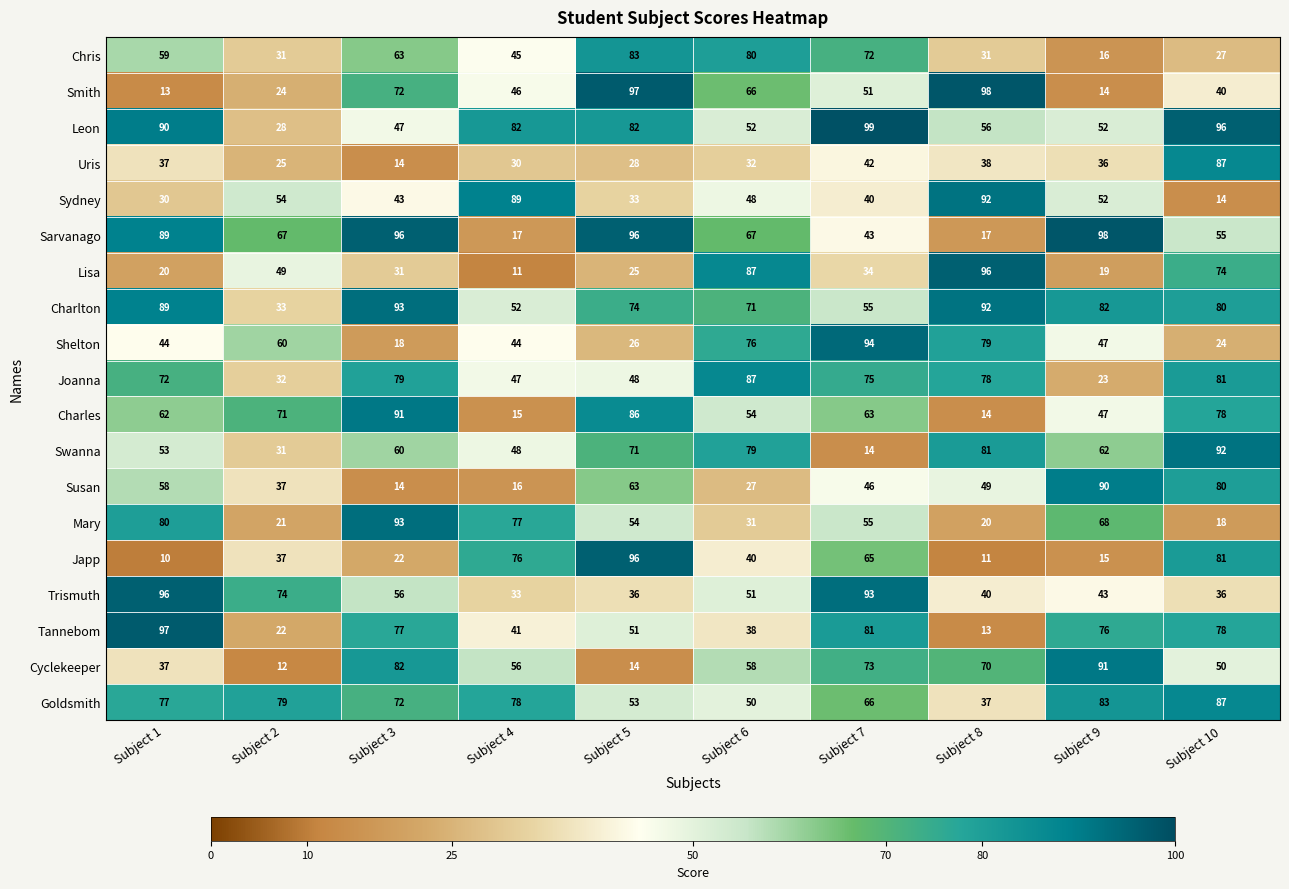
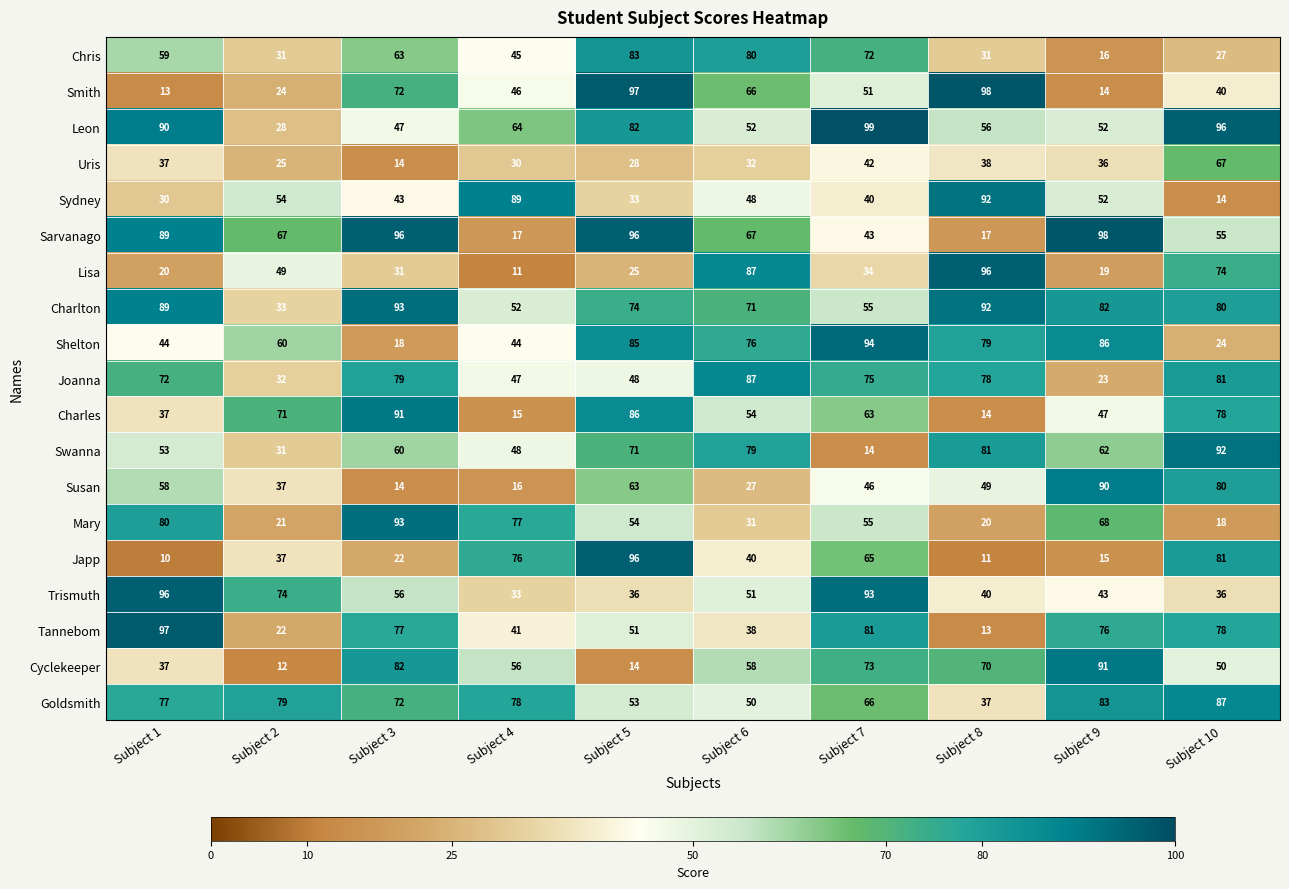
  {
    "Chris": {
      "Subject 1": 59,
      "Subject 2": 31,
      "Subject 3": 63,
      "Subject 4": 45,
      "Subject 5": 83,
      "Subject 6": 80,
      "Subject 7": 72,
      "Subject 8": 31,
      "Subject 9": 16,
      "Subject 10": 27
    },
    "Smith": {
      "Subject 1": 13,
      "Subject 2": 24,
      "Subject 3": 72,
      "Subject 4": 46,
      "Subject 5": 97,
      "Subject 6": 66,
      "Subject 7": 51,
      "Subject 8": 98,
      "Subject 9": 14,
      "Subject 10": 40
    },
    "Leon": {
      "Subject 1": 90,
      "Subject 2": 28,
      "Subject 3": 47,
-     "Subject 4": 82,
+     "Subject 4": 64,
      "Subject 5": 82,
      "Subject 6": 52,
      "Subject 7": 99,
      "Subject 8": 56,
      "Subject 9": 52,
      "Subject 10": 96
    },
    "Uris": {
      "Subject 1": 37,
      "Subject 2": 25,
      "Subject 3": 14,
      "Subject 4": 30,
      "Subject 5": 28,
      "Subject 6": 32,
      "Subject 7": 42,
      "Subject 8": 38,
      "Subject 9": 36,
-     "Subject 10": 87
+     "Subject 10": 67
    },
    "Sydney": {
      "Subject 1": 30,
      "Subject 2": 54,
      "Subject 3": 43,
      "Subject 4": 89,
      "Subject 5": 33,
      "Subject 6": 48,
      "Subject 7": 40,
      "Subject 8": 92,
      "Subject 9": 52,
      "Subject 10": 14
    },
    "Sarvanago": {
      "Subject 1": 89,
      "Subject 2": 67,
      "Subject 3": 96,
      "Subject 4": 17,
      "Subject 5": 96,
      "Subject 6": 67,
      "Subject 7": 43,
      "Subject 8": 17,
      "Subject 9": 98,
      "Subject 10": 55
    },
    "Lisa": {
      "Subject 1": 20,
      "Subject 2": 49,
      "Subject 3": 31,
      "Subject 4": 11,
      "Subject 5": 25,
      "Subject 6": 87,
      "Subject 7": 34,
      "Subject 8": 96,
      "Subject 9": 19,
      "Subject 10": 74
    },
    "Charlton": {
      "Subject 1": 89,
      "Subject 2": 33,
      "Subject 3": 93,
      "Subject 4": 52,
      "Subject 5": 74,
      "Subject 6": 71,
      "Subject 7": 55,
      "Subject 8": 92,
      "Subject 9": 82,
      "Subject 10": 80
    },
    "Shelton": {
      "Subject 1": 44,
      "Subject 2": 60,
      "Subject 3": 18,
      "Subject 4": 44,
-     "Subject 5": 26,
+     "Subject 5": 85,
      "Subject 6": 76,
      "Subject 7": 94,
      "Subject 8": 79,
-     "Subject 9": 47,
+     "Subject 9": 86,
      "Subject 10": 24
    },
    "Joanna": {
      "Subject 1": 72,
      "Subject 2": 32,
      "Subject 3": 79,
      "Subject 4": 47,
      "Subject 5": 48,
      "Subject 6": 87,
      "Subject 7": 75,
      "Subject 8": 78,
      "Subject 9": 23,
      "Subject 10": 81
    },
    "Charles": {
-     "Subject 1": 62,
+     "Subject 1": 37,
      "Subject 2": 71,
      "Subject 3": 91,
      "Subject 4": 15,
      "Subject 5": 86,
      "Subject 6": 54,
      "Subject 7": 63,
      "Subject 8": 14,
      "Subject 9": 47,
      "Subject 10": 78
    },
    "Swanna": {
      "Subject 1": 53,
      "Subject 2": 31,
      "Subject 3": 60,
      "Subject 4": 48,
      "Subject 5": 71,
      "Subject 6": 79,
      "Subject 7": 14,
      "Subject 8": 81,
      "Subject 9": 62,
      "Subject 10": 92
    },
    "Susan": {
      "Subject 1": 58,
      "Subject 2": 37,
      "Subject 3": 14,
      "Subject 4": 16,
      "Subject 5": 63,
      "Subject 6": 27,
      "Subject 7": 46,
      "Subject 8": 49,
      "Subject 9": 90,
      "Subject 10": 80
    },
    "Mary": {
      "Subject 1": 80,
      "Subject 2": 21,
      "Subject 3": 93,
      "Subject 4": 77,
      "Subject 5": 54,
      "Subject 6": 31,
      "Subject 7": 55,
      "Subject 8": 20,
      "Subject 9": 68,
      "Subject 10": 18
    },
    "Japp": {
      "Subject 1": 10,
      "Subject 2": 37,
      "Subject 3": 22,
      "Subject 4": 76,
      "Subject 5": 96,
      "Subject 6": 40,
      "Subject 7": 65,
      "Subject 8": 11,
      "Subject 9": 15,
      "Subject 10": 81
    },
    "Trismuth": {
      "Subject 1": 96,
      "Subject 2": 74,
      "Subject 3": 56,
      "Subject 4": 33,
      "Subject 5": 36,
      "Subject 6": 51,
      "Subject 7": 93,
      "Subject 8": 40,
      "Subject 9": 43,
      "Subject 10": 36
    },
    "Tannebom": {
      "Subject 1": 97,
      "Subject 2": 22,
      "Subject 3": 77,
      "Subject 4": 41,
      "Subject 5": 51,
      "Subject 6": 38,
      "Subject 7": 81,
      "Subject 8": 13,
      "Subject 9": 76,
      "Subject 10": 78
    },
    "Cyclekeeper": {
      "Subject 1": 37,
      "Subject 2": 12,
      "Subject 3": 82,
      "Subject 4": 56,
      "Subject 5": 14,
      "Subject 6": 58,
      "Subject 7": 73,
      "Subject 8": 70,
      "Subject 9": 91,
      "Subject 10": 50
    },
    "Goldsmith": {
      "Subject 1": 77,
      "Subject 2": 79,
      "Subject 3": 72,
      "Subject 4": 78,
      "Subject 5": 53,
      "Subject 6": 50,
      "Subject 7": 66,
      "Subject 8": 37,
      "Subject 9": 83,
      "Subject 10": 87
    }
  }
